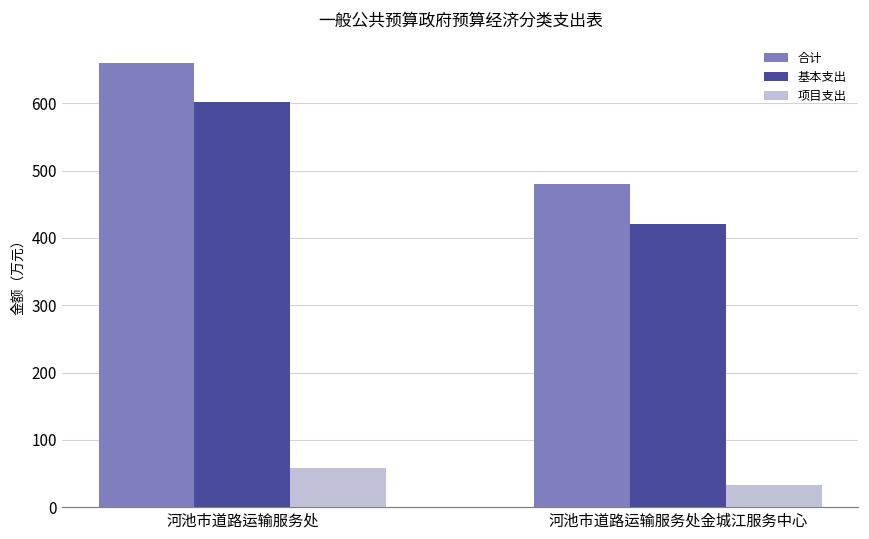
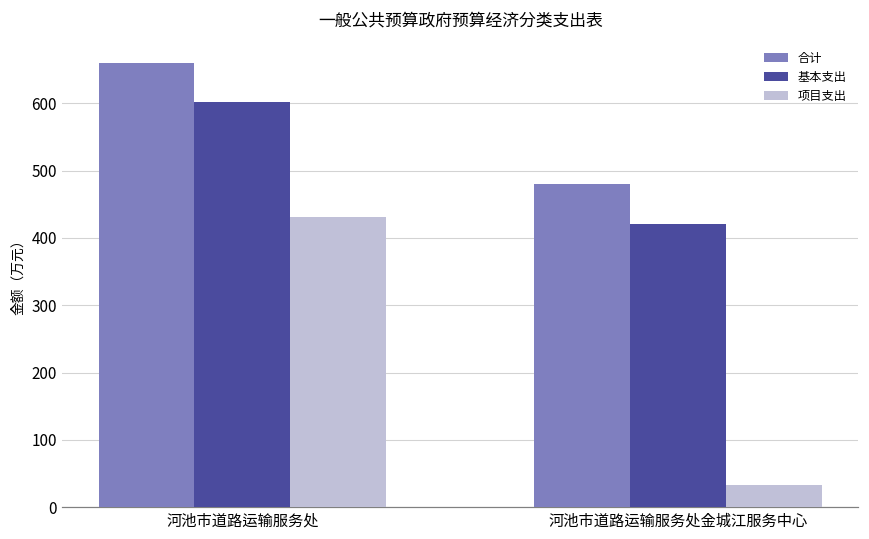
  {
    "合计": {
      "河池市道路运输服务处": 660,
      "河池市道路运输服务处金城江服务中心": 480
    },
    "基本支出": {
      "河池市道路运输服务处": 600,
      "河池市道路运输服务处金城江服务中心": 420
    },
    "项目支出": {
-     "河池市道路运输服务处": 60,
+     "河池市道路运输服务处": 430,
      "河池市道路运输服务处金城江服务中心": 30
    }
  }
